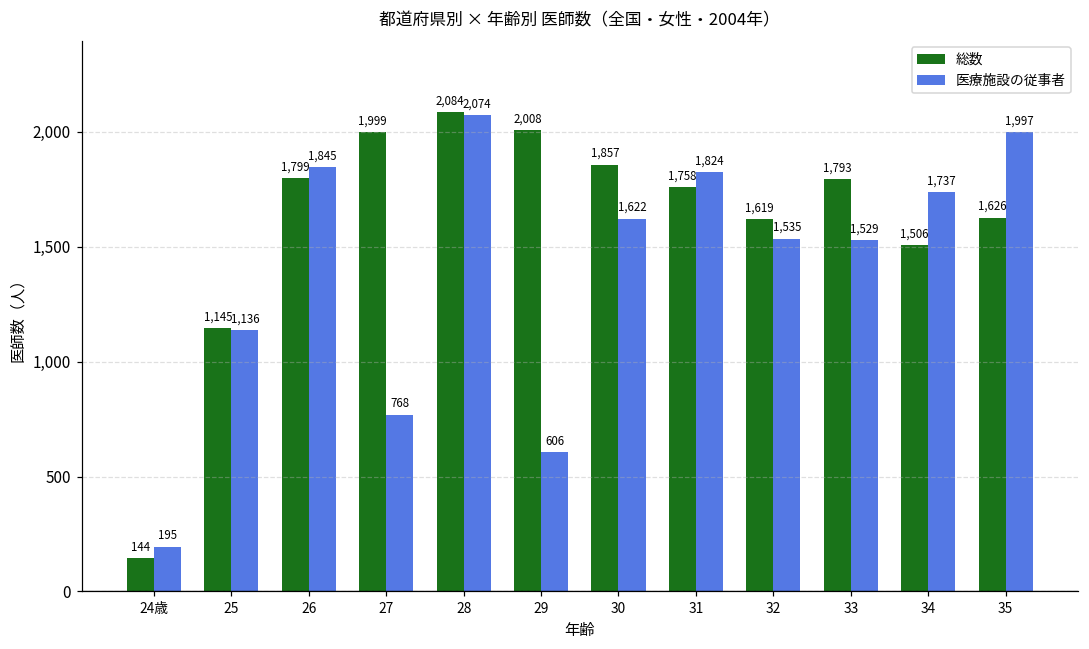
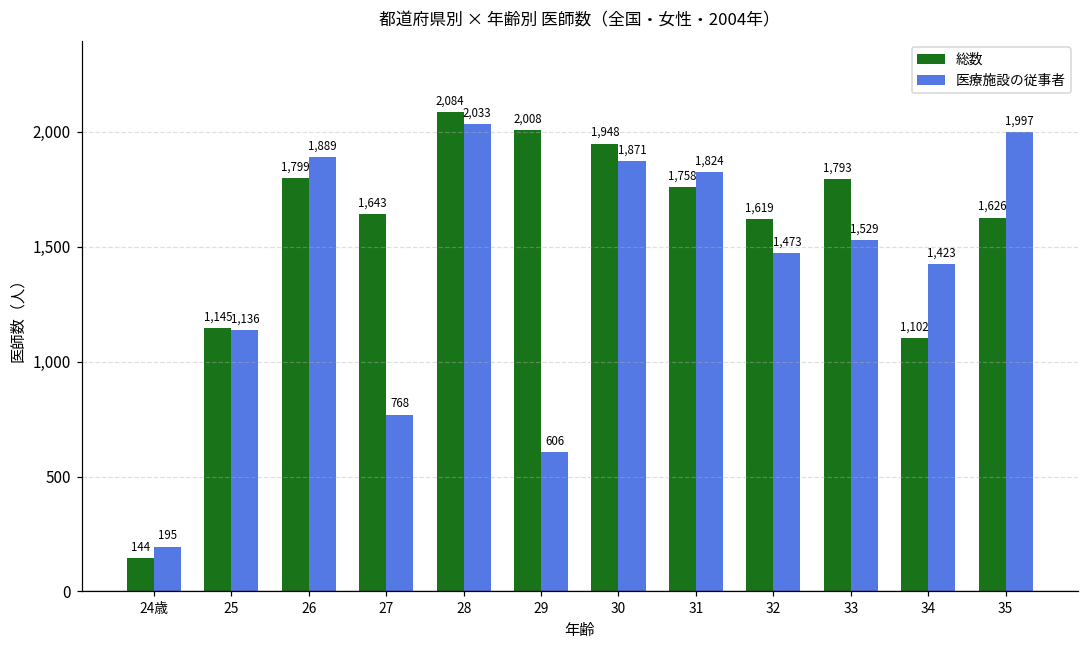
  {
    "総数": {
      "24歳": "144",
      "25": "1,145",
      "26": "1,799",
-     "27": "1,999",
+     "27": "1,643",
      "28": "2,084",
      "29": "2,008",
-     "30": "1,857",
+     "30": "1,948",
      "31": "1,758",
      "32": "1,619",
      "33": "1,793",
-     "34": "1,506",
+     "34": "1,102",
      "35": "1,626"
    },
    "医療施設の従事者": {
      "24歳": "195",
      "25": "1,136",
-     "26": "1,845",
+     "26": "1,889",
      "27": "768",
-     "28": "2,074",
+     "28": "2,033",
      "29": "606",
-     "30": "1,622",
+     "30": "1,871",
      "31": "1,824",
-     "32": "1,535",
+     "32": "1,473",
      "33": "1,529",
-     "34": "1,737",
+     "34": "1,423",
      "35": "1,997"
    }
  }
